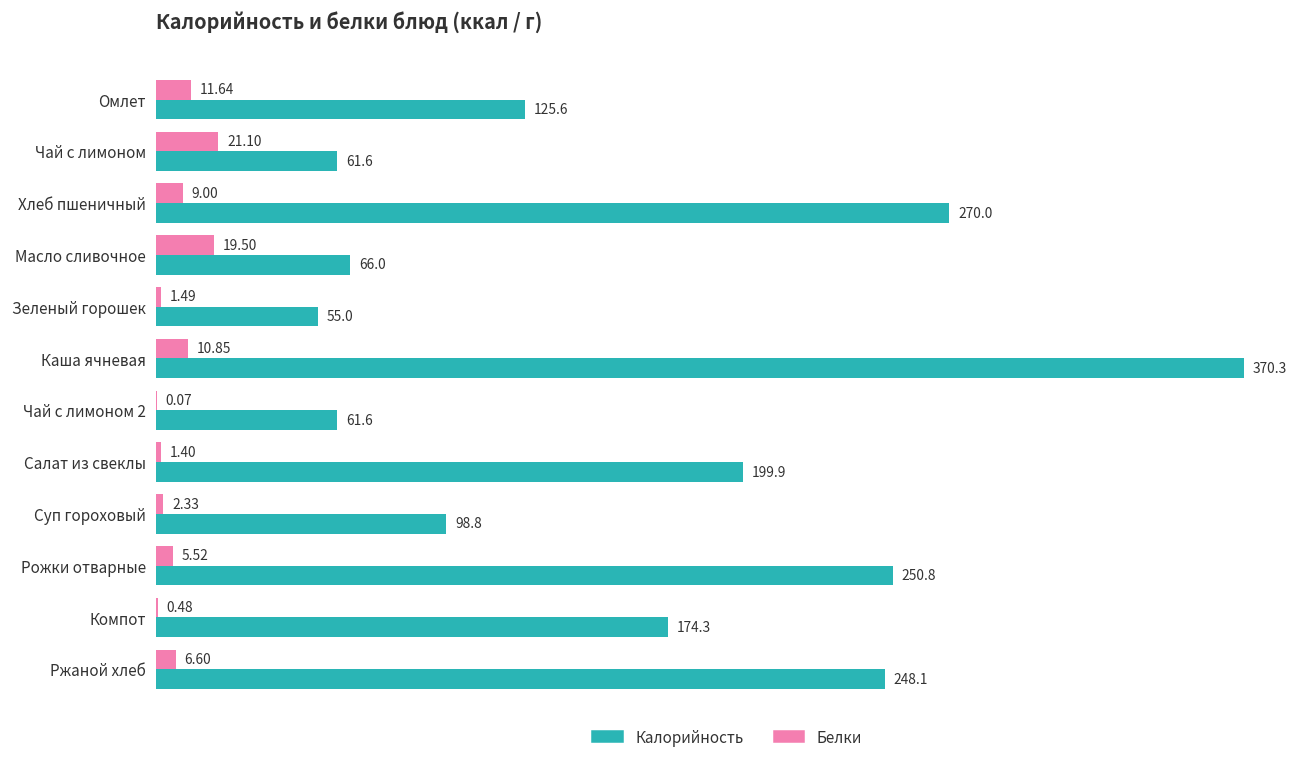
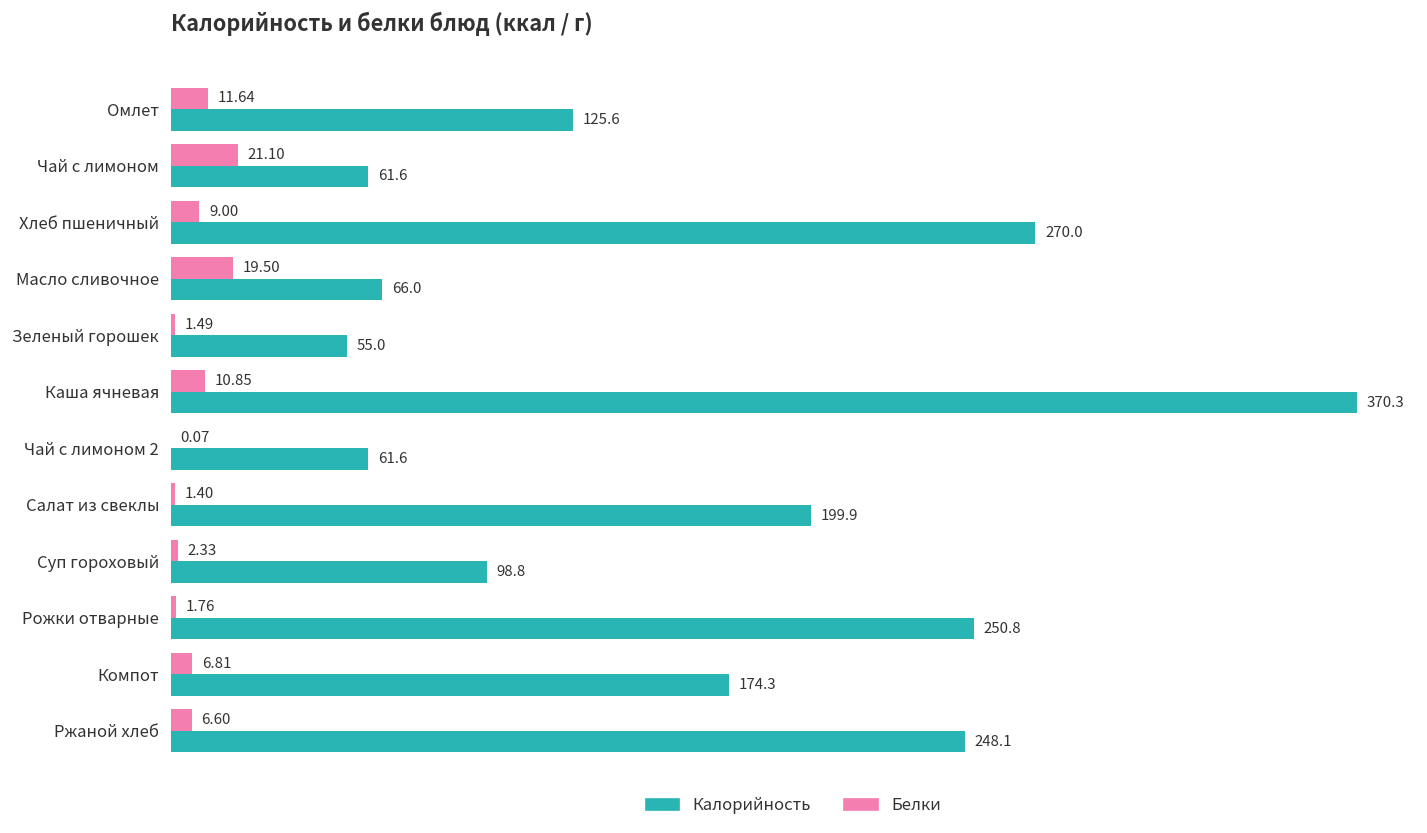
  {
    "Калорийность": {
      "Омлет": 125.6,
      "Чай с лимоном": 61.6,
      "Хлеб пшеничный": 270.0,
      "Масло сливочное": 66.0,
      "Зеленый горошек": 55.0,
      "Каша ячневая": 370.3,
      "Чай с лимоном 2": 61.6,
      "Салат из свеклы": 199.9,
      "Суп гороховый": 98.8,
      "Рожки отварные": 250.8,
      "Компот": 174.3,
      "Ржаной хлеб": 248.1
    },
    "Белки": {
      "Омлет": 11.64,
      "Чай с лимоном": 21.10,
      "Хлеб пшеничный": 9.00,
      "Масло сливочное": 19.50,
      "Зеленый горошек": 1.49,
      "Каша ячневая": 10.85,
      "Чай с лимоном 2": 0.07,
      "Салат из свеклы": 1.40,
      "Суп гороховый": 2.33,
-     "Рожки отварные": 5.52,
-     "Компот": 0.48,
+     "Рожки отварные": 1.76,
+     "Компот": 6.81,
      "Ржаной хлеб": 6.60
    }
  }
